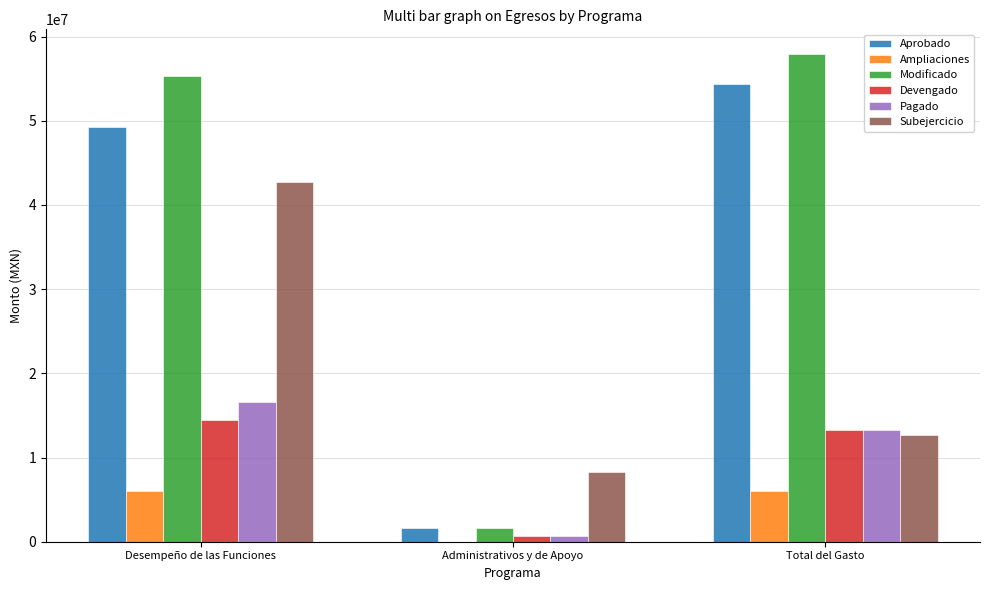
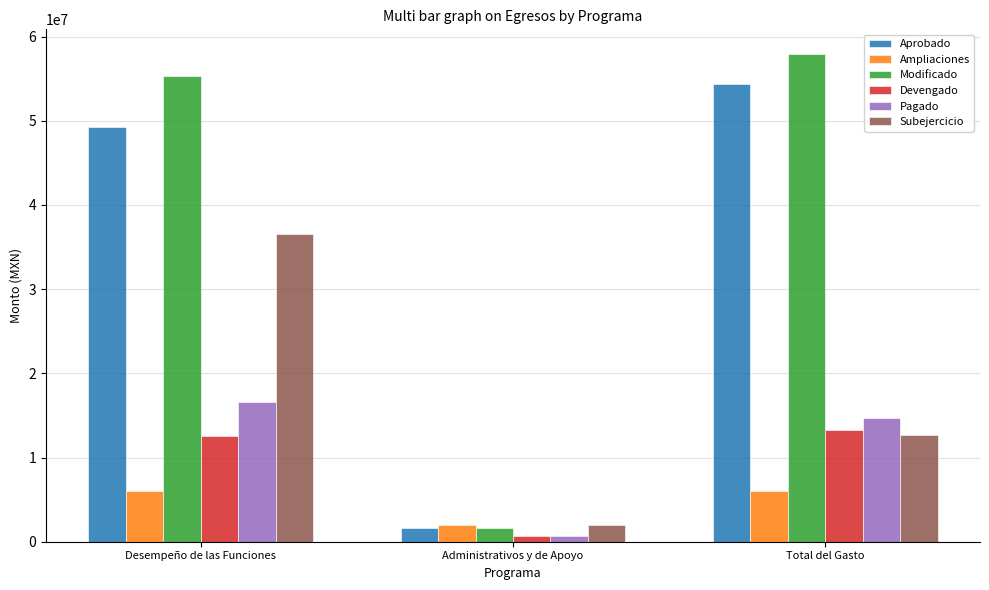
  {
    "Aprobado": {
      "Desempeño de las Funciones": 49000000,
      "Administrativos y de Apoyo": 2000000,
      "Total del Gasto": 54000000
    },
    "Ampliaciones": {
      "Desempeño de las Funciones": 6000000,
-     "Administrativos y de Apoyo": 0,
+     "Administrativos y de Apoyo": 2000000,
      "Total del Gasto": 6000000
    },
    "Modificado": {
      "Desempeño de las Funciones": 55000000,
      "Administrativos y de Apoyo": 2000000,
      "Total del Gasto": 58000000
    },
    "Devengado": {
-     "Desempeño de las Funciones": 14000000,
+     "Desempeño de las Funciones": 13000000,
      "Administrativos y de Apoyo": 1000000,
      "Total del Gasto": 13000000
    },
    "Pagado": {
      "Desempeño de las Funciones": 17000000,
      "Administrativos y de Apoyo": 1000000,
-     "Total del Gasto": 13000000
+     "Total del Gasto": 15000000
    },
    "Subejercicio": {
-     "Desempeño de las Funciones": 43000000,
-     "Administrativos y de Apoyo": 8000000,
+     "Desempeño de las Funciones": 36000000,
+     "Administrativos y de Apoyo": 2000000,
      "Total del Gasto": 13000000
    }
  }
